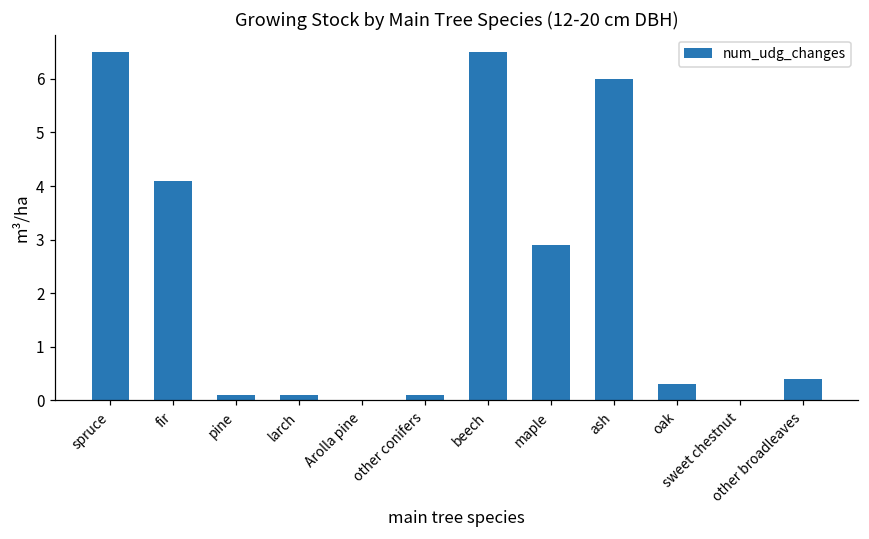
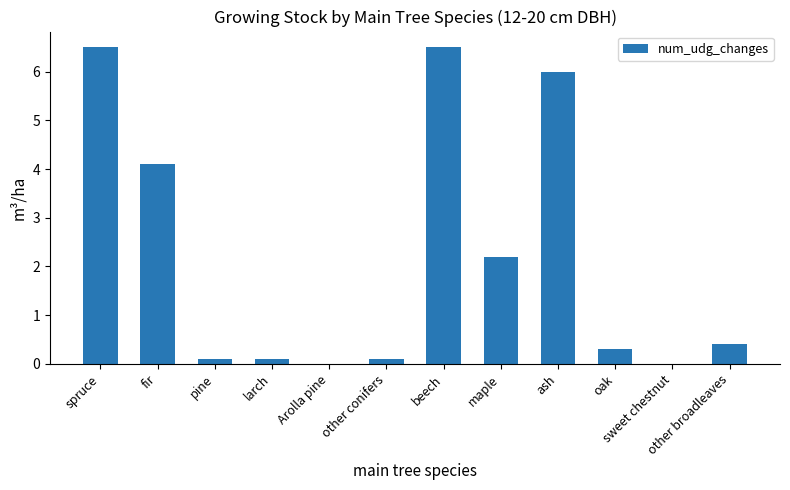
  {
    "spruce": 6.5,
    "fir": 4.1,
    "pine": 0.1,
    "larch": 0.1,
    "Arolla pine": 0.0,
    "other conifers": 0.1,
    "beech": 6.5,
-   "maple": 2.9,
+   "maple": 2.2,
    "ash": 6.0,
    "oak": 0.3,
    "sweet chestnut": 0.0,
    "other broadleaves": 0.4
  }
